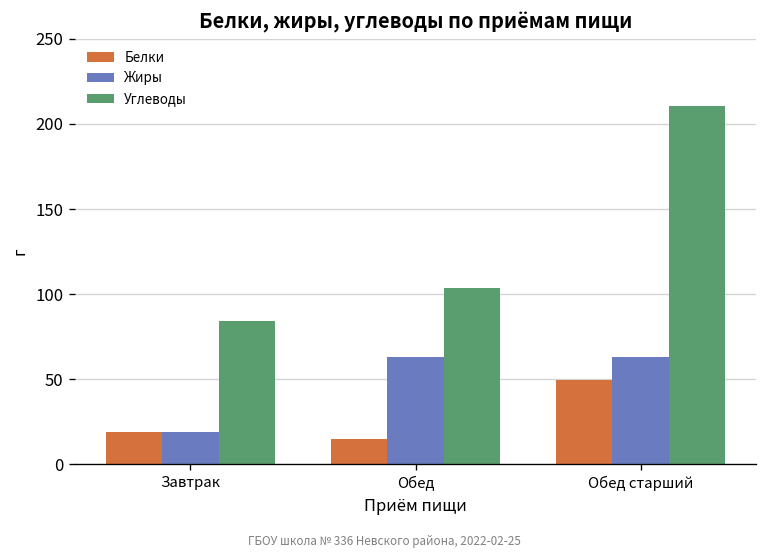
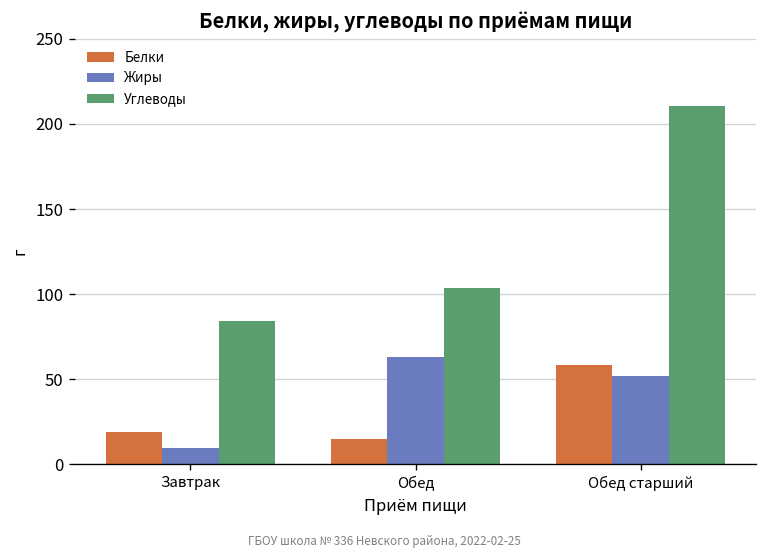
  {
    "Белки": {
      "Завтрак": 19,
      "Обед": 15,
-     "Обед старший": 50
+     "Обед старший": 58
    },
    "Жиры": {
-     "Завтрак": 19,
+     "Завтрак": 10,
      "Обед": 63,
-     "Обед старший": 63
+     "Обед старший": 52
    },
    "Углеводы": {
      "Завтрак": 84,
      "Обед": 104,
      "Обед старший": 211
    }
  }
